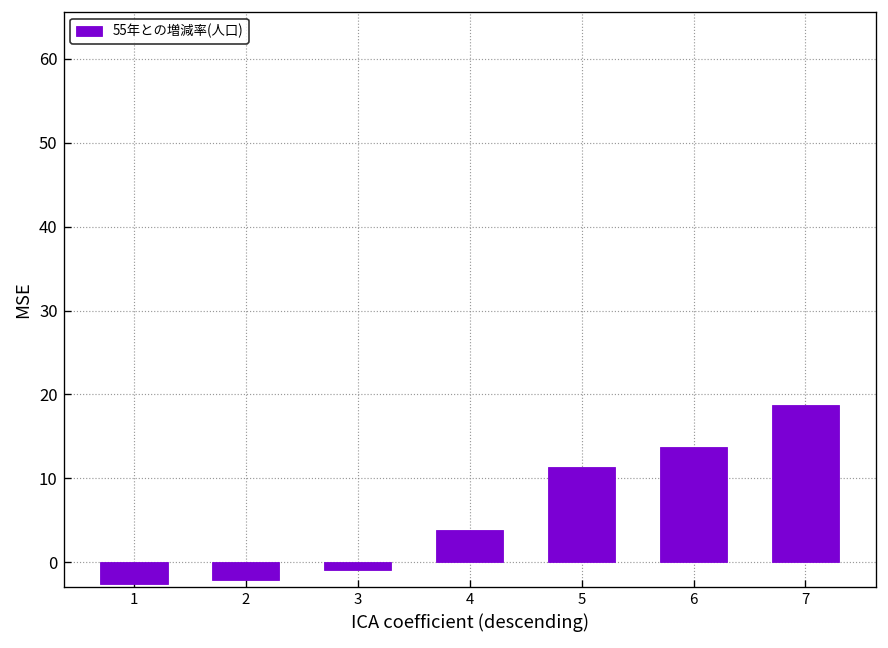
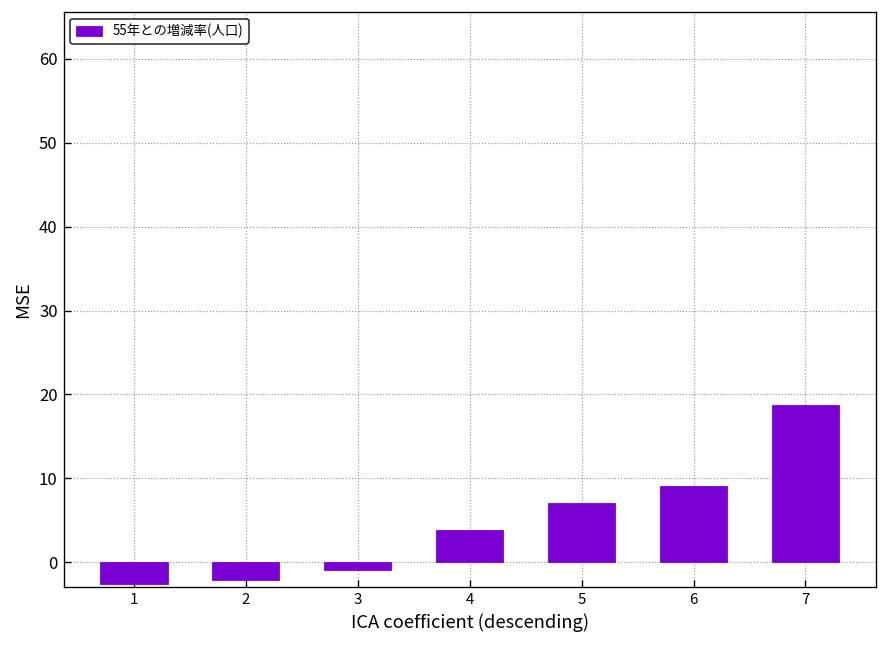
  {
    "1": -3,
    "2": -2,
    "3": -1,
    "4": 4,
-   "5": 11,
-   "6": 14,
+   "5": 7,
+   "6": 9,
    "7": 19
  }
